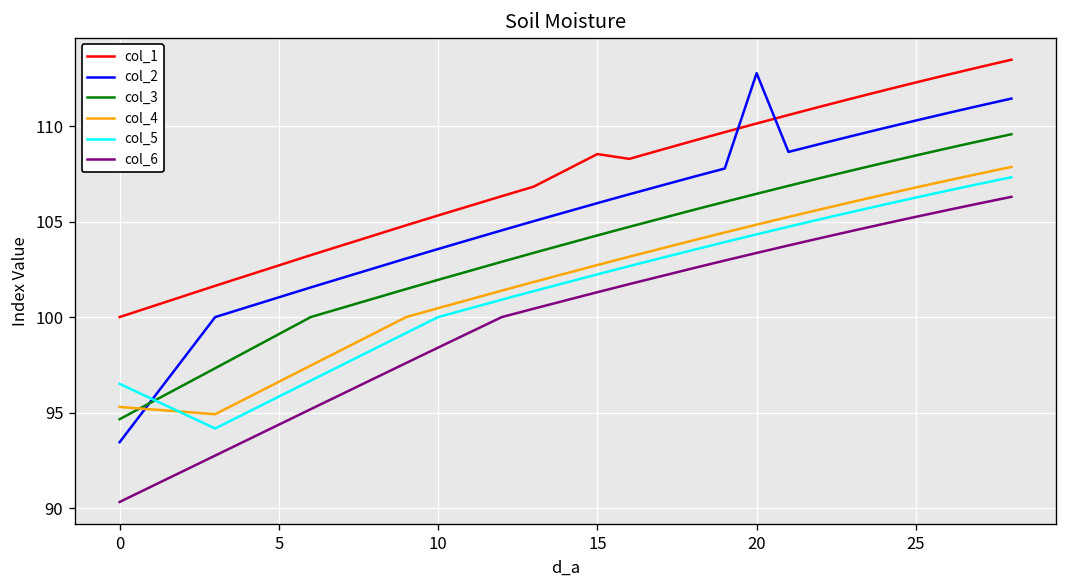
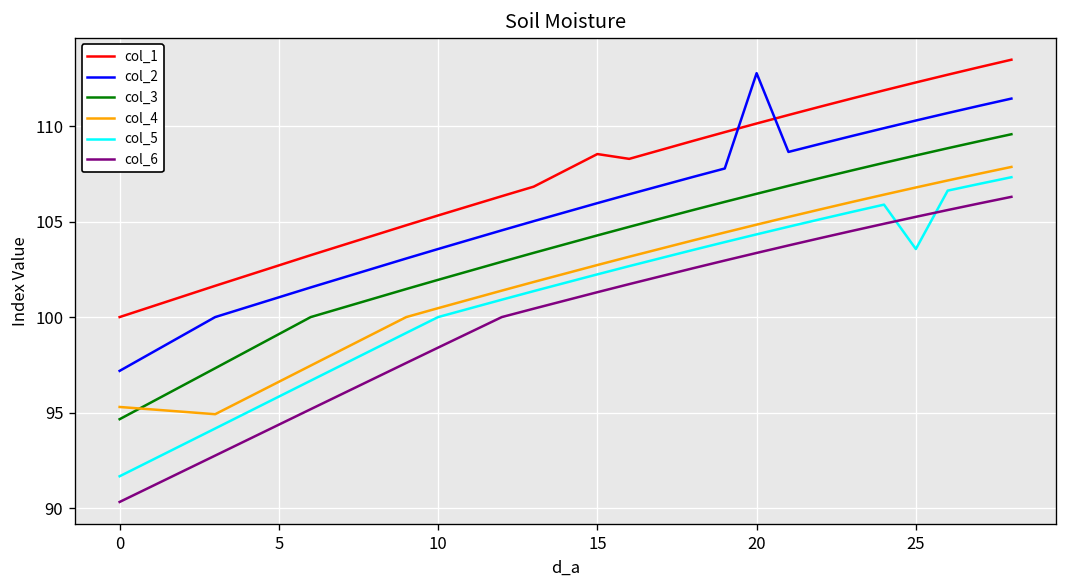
  {
    "col_1": {
      "0": 100.0,
      "10": 105.3,
      "15": 108.5,
      "20": 110.1,
      "25": 112.3
    },
    "col_2": {
-     "0": 93.5,
+     "0": 97.2,
      "10": 103.6,
      "15": 106.0,
      "20": 112.8,
      "25": 110.3
    },
    "col_3": {
      "0": 94.7,
      "10": 101.9,
      "15": 104.3,
      "20": 106.5,
      "25": 108.5
    },
    "col_4": {
      "0": 95.3,
      "10": 100.5,
      "15": 102.7,
      "20": 104.8,
      "25": 106.8
    },
    "col_5": {
-     "0": 96.5,
+     "0": 91.7,
      "10": 100.0,
      "15": 102.2,
      "20": 104.3,
-     "25": 106.3
+     "25": 103.6
    },
    "col_6": {
      "0": 90.3,
      "10": 98.4,
      "15": 101.3,
      "20": 103.4,
      "25": 105.2
    }
  }
